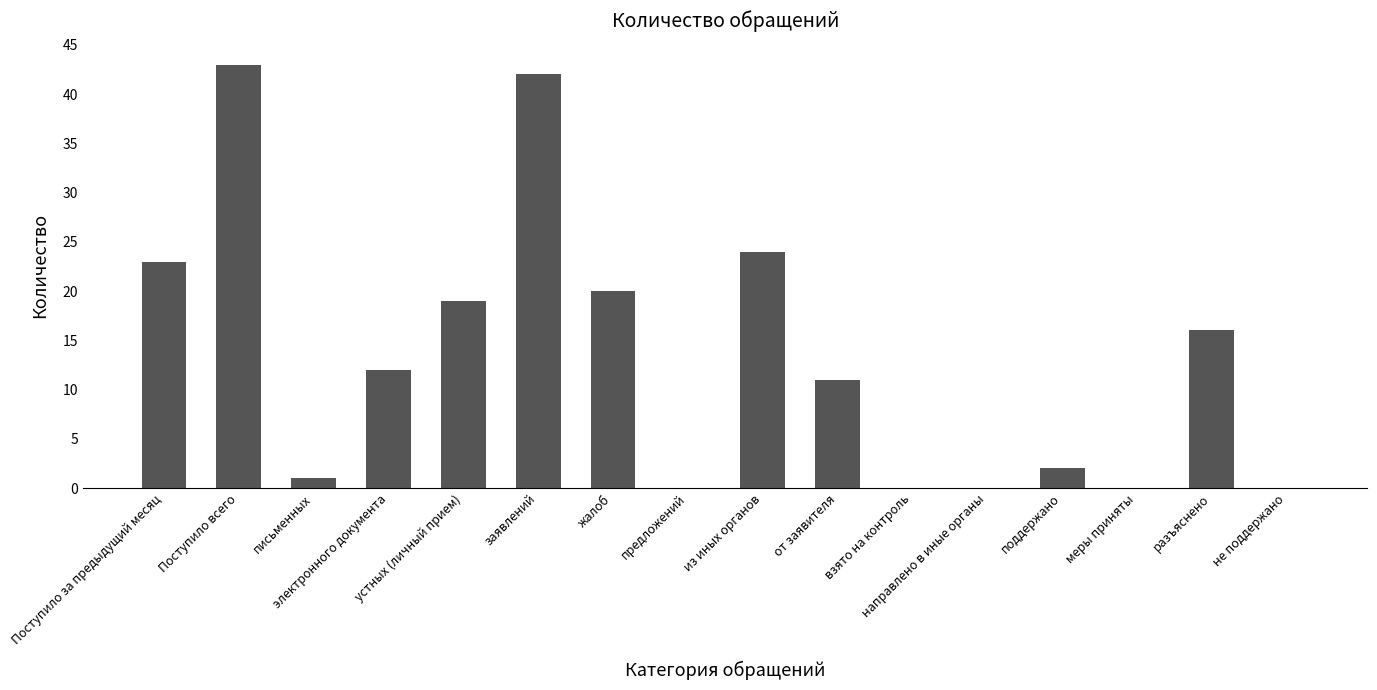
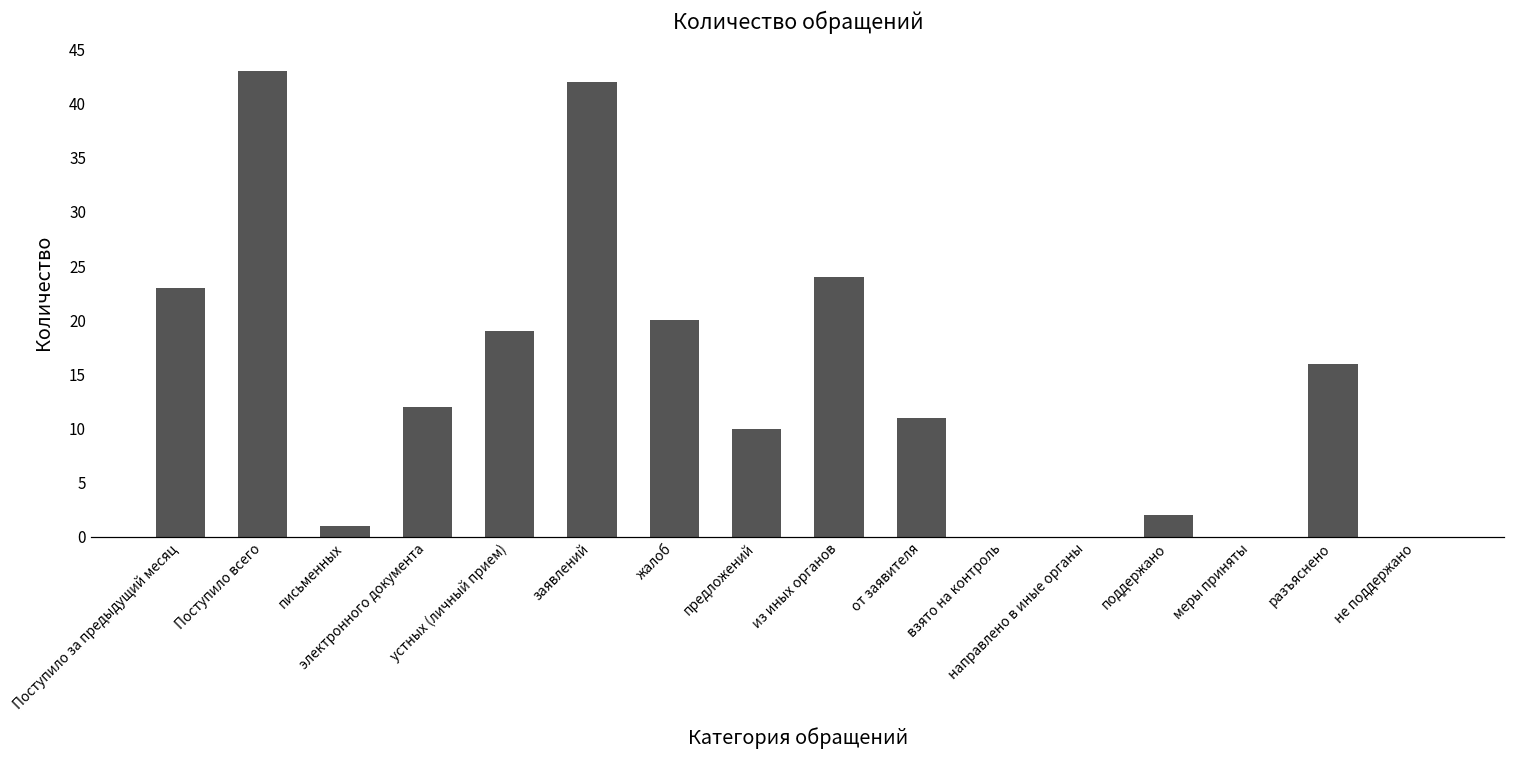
  {
    "Поступило за предыдущий месяц": 23,
    "Поступило всего": 43,
    "письменных": 1,
    "электронного документа": 12,
    "устных (личный прием)": 19,
    "заявлений": 42,
    "жалоб": 20,
-   "предложений": 0,
+   "предложений": 10,
    "из иных органов": 24,
    "от заявителя": 11,
    "взято на контроль": 0,
    "направлено в иные органы": 0,
    "поддержано": 2,
    "меры приняты": 0,
    "разъяснено": 16,
    "не поддержано": 0
  }
